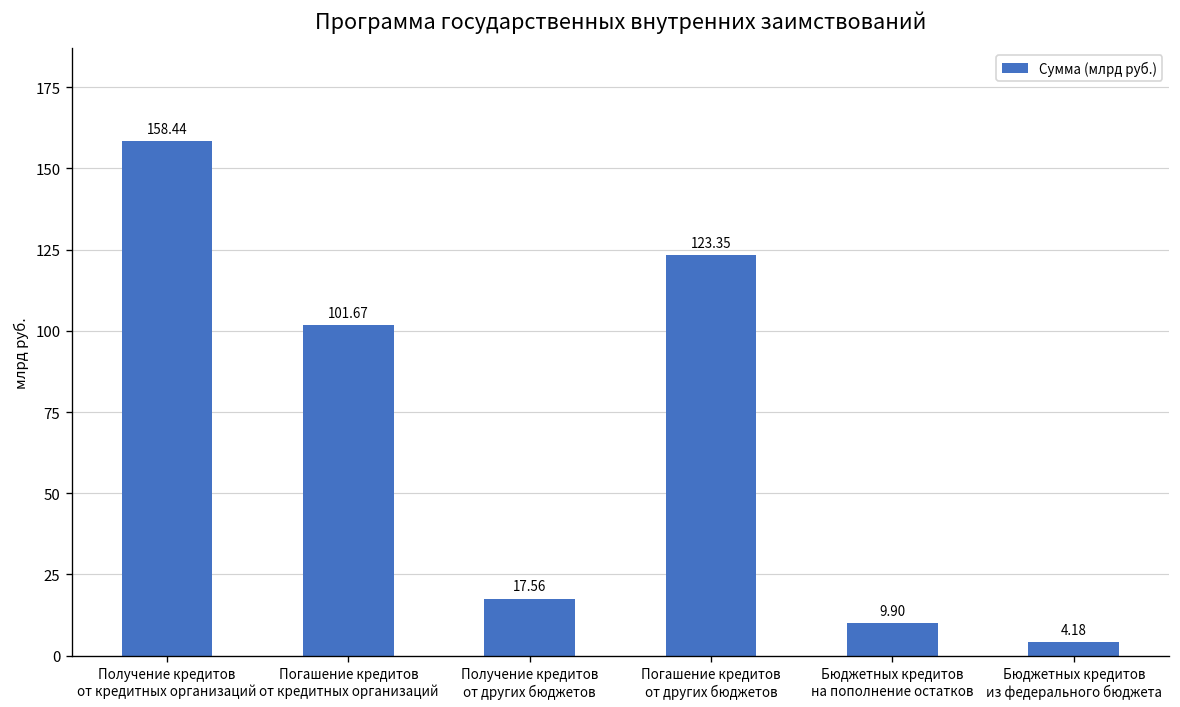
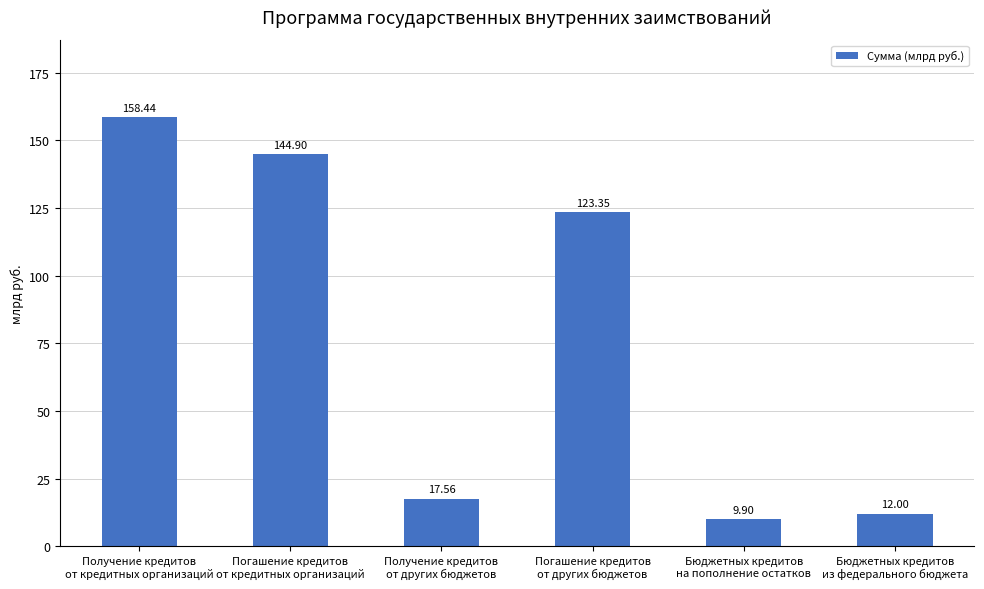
  {
-   "Погашение кредитов от кредитных организаций": 101.67,
-   "Бюджетных кредитов из федерального бюджета": 4.18
+   "Погашение кредитов от кредитных организаций": 144.90,
+   "Бюджетных кредитов из федерального бюджета": 12.00
  }
